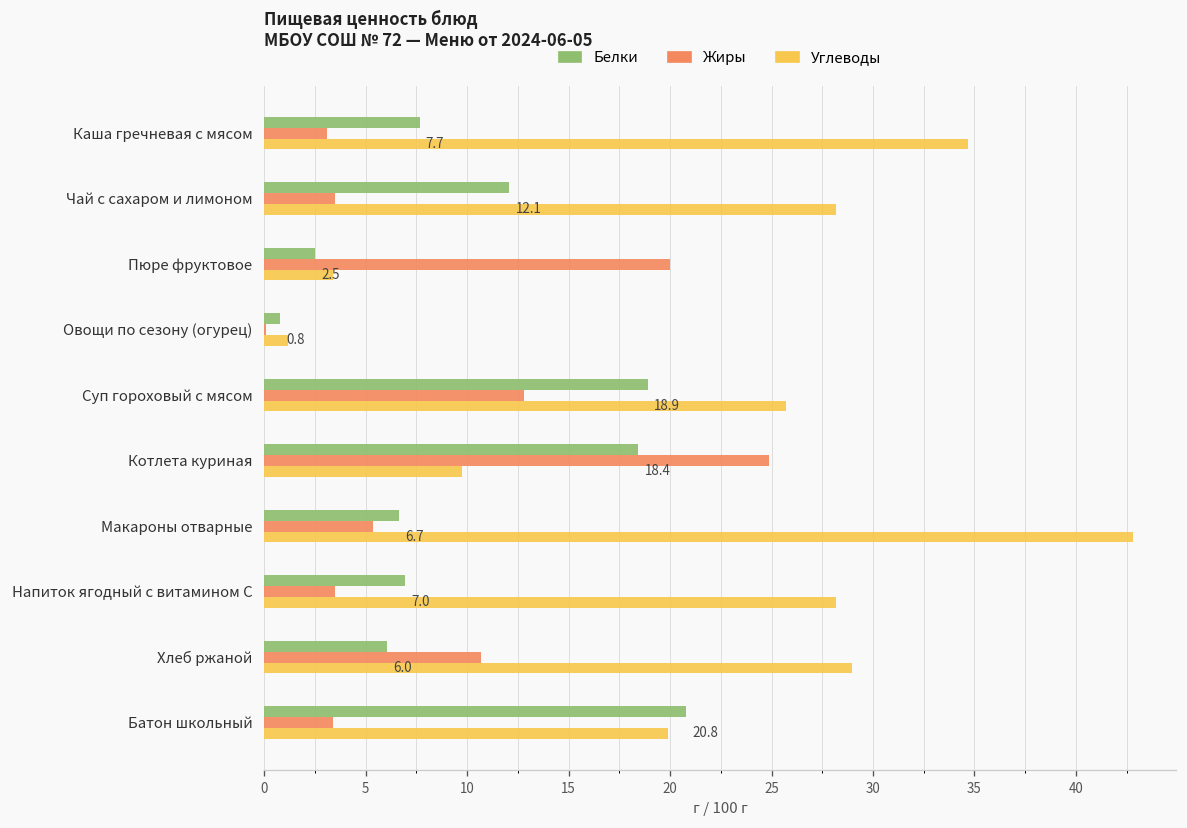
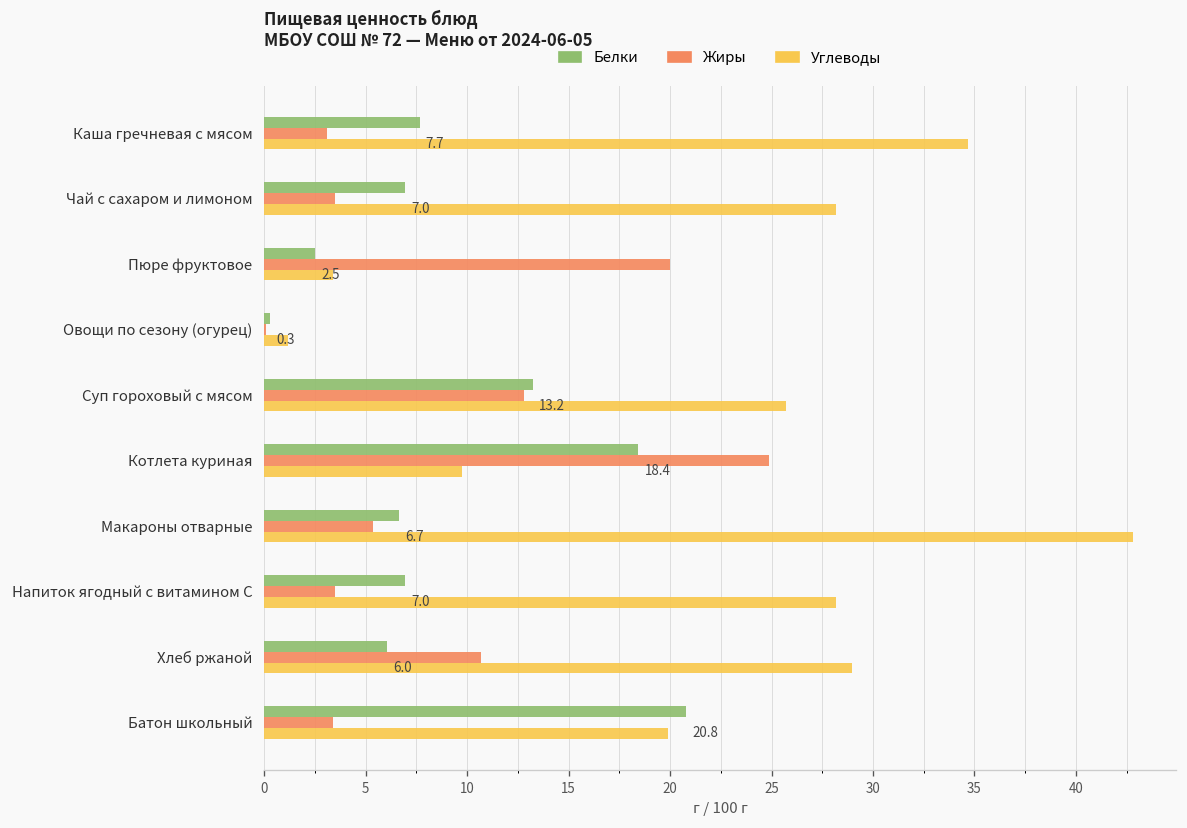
  {
    "Белки": {
      "Каша гречневая с мясом": 7.7,
-     "Чай с сахаром и лимоном": 12.1,
+     "Чай с сахаром и лимоном": 7.0,
      "Пюре фруктовое": 2.5,
-     "Овощи по сезону (огурец)": 0.8,
-     "Суп гороховый с мясом": 18.9,
+     "Овощи по сезону (огурец)": 0.3,
+     "Суп гороховый с мясом": 13.2,
      "Котлета куриная": 18.4,
      "Макароны отварные": 6.7,
      "Напиток ягодный с витамином С": 7.0,
      "Хлеб ржаной": 6.0,
      "Батон школьный": 20.8
    },
    "Жиры": {
      "Каша гречневая с мясом": 3.1,
      "Чай с сахаром и лимоном": 3.5,
      "Пюре фруктовое": 20.0,
      "Суп гороховый с мясом": 12.8,
      "Котлета куриная": 24.9,
      "Макароны отварные": 5.4,
      "Напиток ягодный с витамином С": 3.5,
      "Хлеб ржаной": 10.7,
      "Батон школьный": 3.4
    },
    "Углеводы": {
      "Котлета куриная": 9.8,
      "Батон школьный": 19.9
    }
  }
